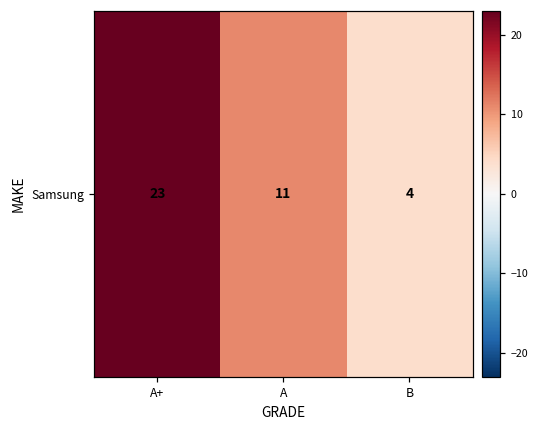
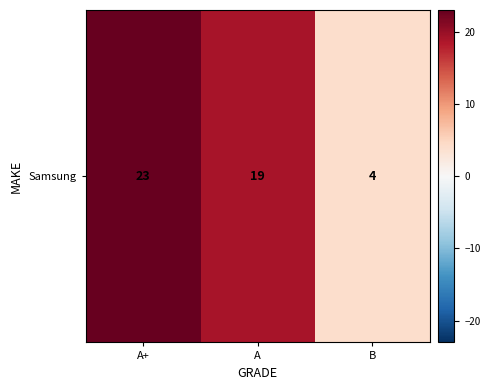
  {
    "Samsung": {
      "A+": 23,
-     "A": 11,
+     "A": 19,
      "B": 4
    }
  }
